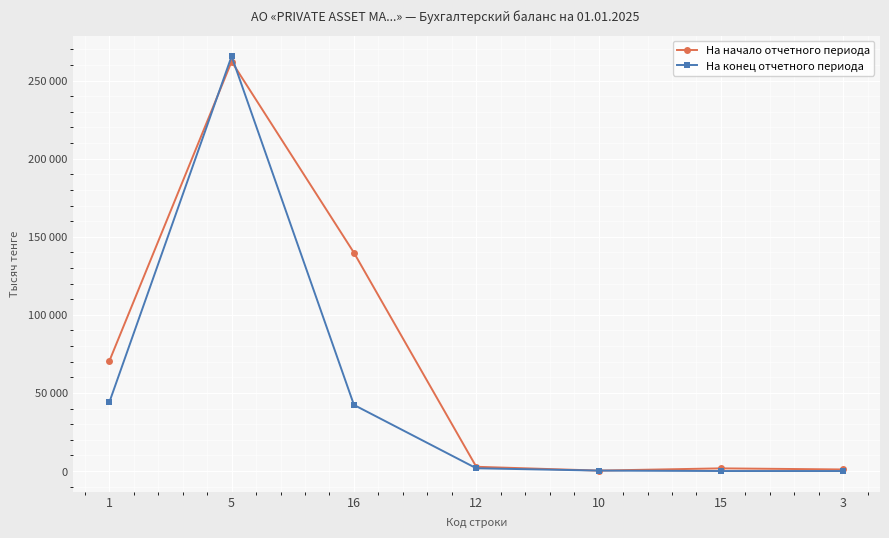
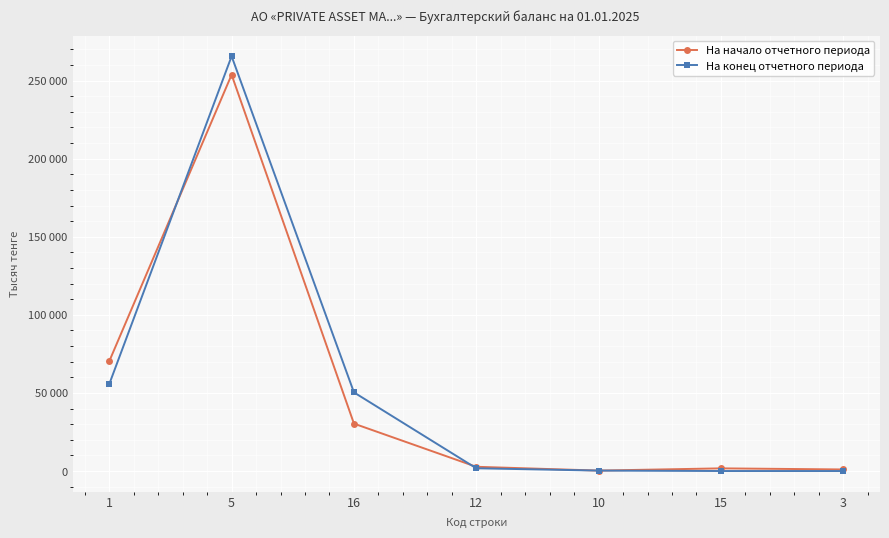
  {
    "На начало отчетного периода": {
      "1": 70000,
-     "5": 262000,
-     "16": 140000,
+     "5": 254000,
+     "16": 30000,
      "15": 2000
    },
    "На конец отчетного периода": {
-     "1": 44000,
+     "1": 56000,
      "5": 266000,
-     "16": 42000,
+     "16": 50000,
      "15": 0
    }
  }
